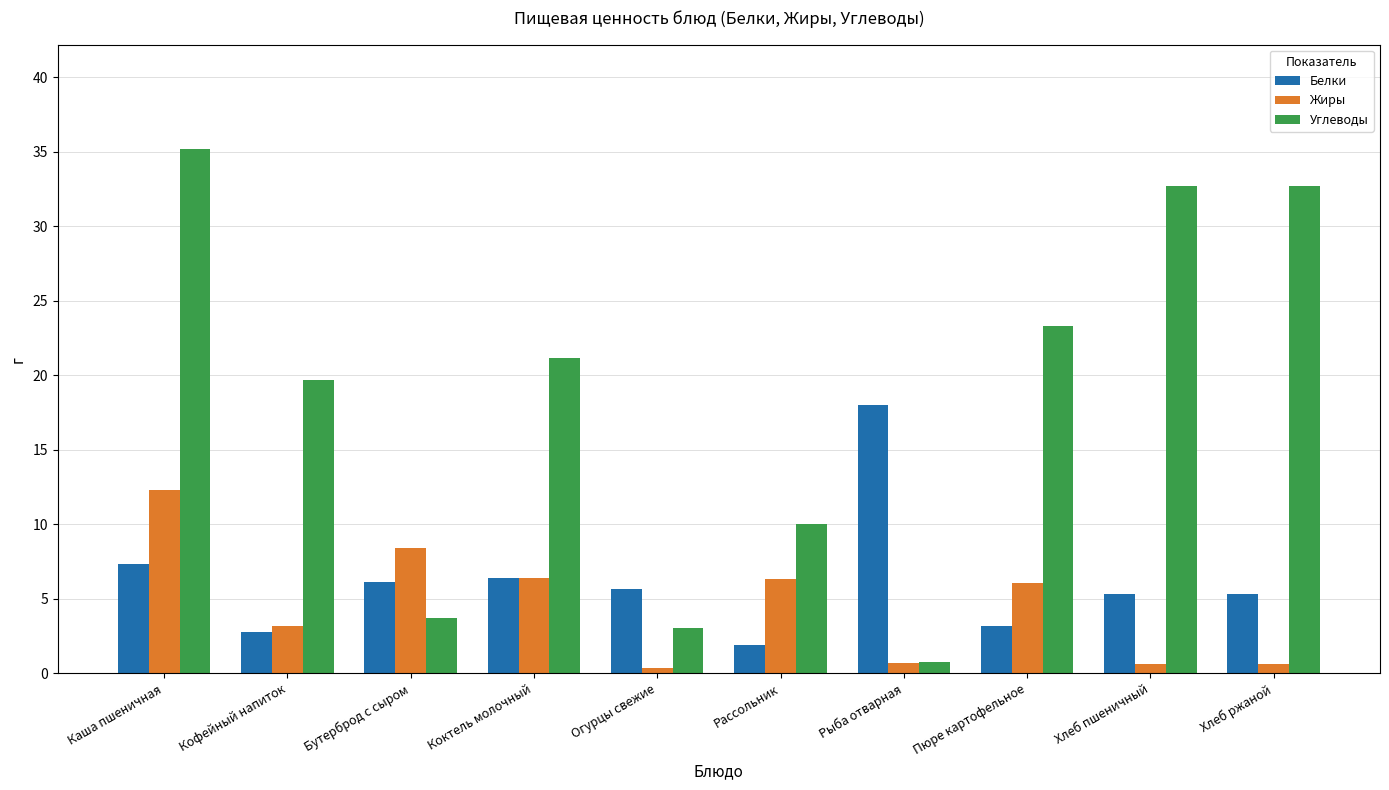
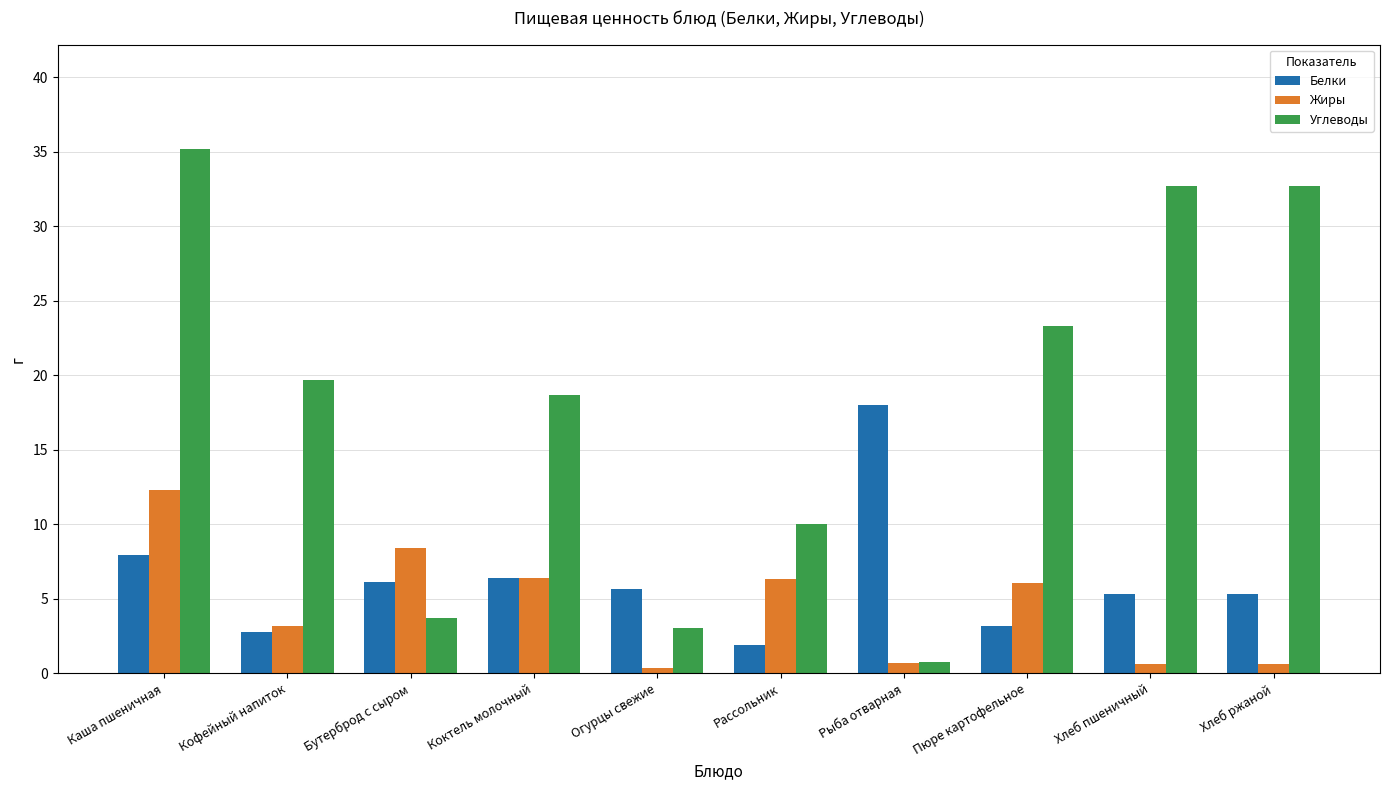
  {
    "Белки": {
-     "Каша пшеничная": 7.4,
+     "Каша пшеничная": 8.0,
      "Кофейный напиток": 2.8,
      "Бутерброд с сыром": 6.1,
      "Коктель молочный": 6.4,
      "Огурцы свежие": 5.6,
      "Рассольник": 1.9,
      "Рыба отварная": 18.0,
      "Пюре картофельное": 3.2,
      "Хлеб пшеничный": 5.3,
      "Хлеб ржаной": 5.3
    },
    "Жиры": {
      "Каша пшеничная": 12.3,
      "Кофейный напиток": 3.2,
      "Бутерброд с сыром": 8.4,
      "Коктель молочный": 6.4,
      "Огурцы свежие": 0.4,
      "Рассольник": 6.3,
      "Рыба отварная": 0.7,
      "Пюре картофельное": 6.1,
      "Хлеб пшеничный": 0.6,
      "Хлеб ржаной": 0.6
    },
    "Углеводы": {
      "Каша пшеничная": 35.2,
      "Кофейный напиток": 19.7,
      "Бутерброд с сыром": 3.7,
-     "Коктель молочный": 21.2,
+     "Коктель молочный": 18.7,
      "Огурцы свежие": 3.1,
      "Рассольник": 10.1,
      "Рыба отварная": 0.8,
      "Пюре картофельное": 23.3,
      "Хлеб пшеничный": 32.7,
      "Хлеб ржаной": 32.7
    }
  }
